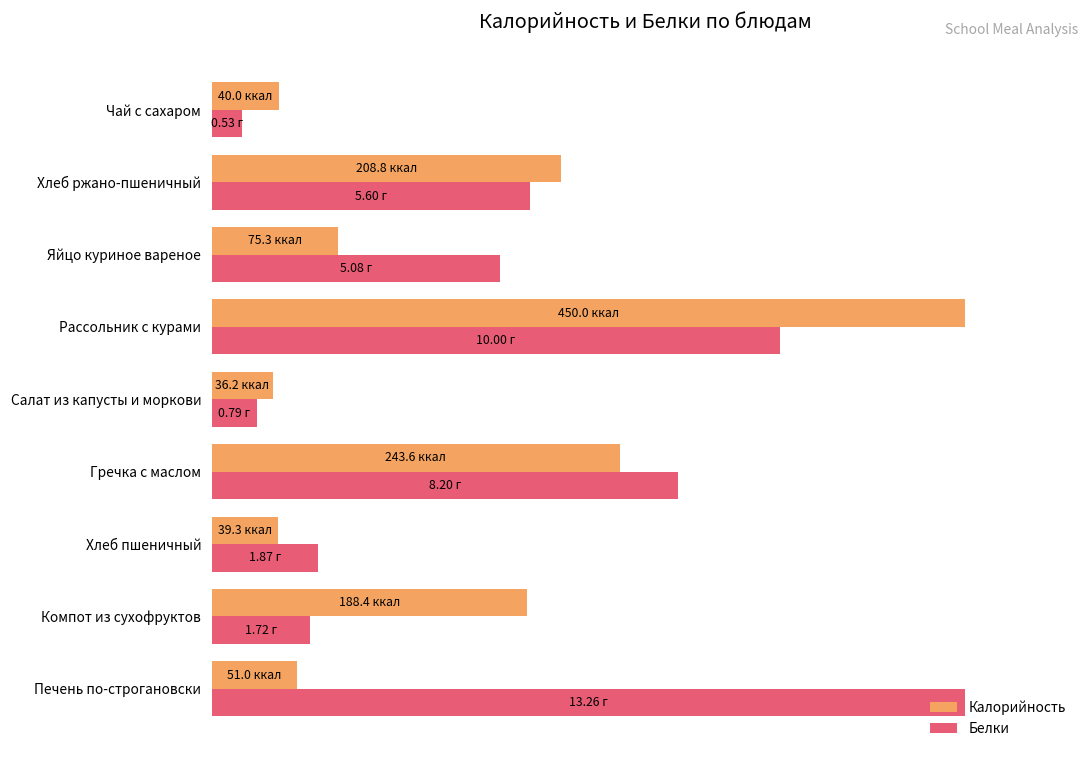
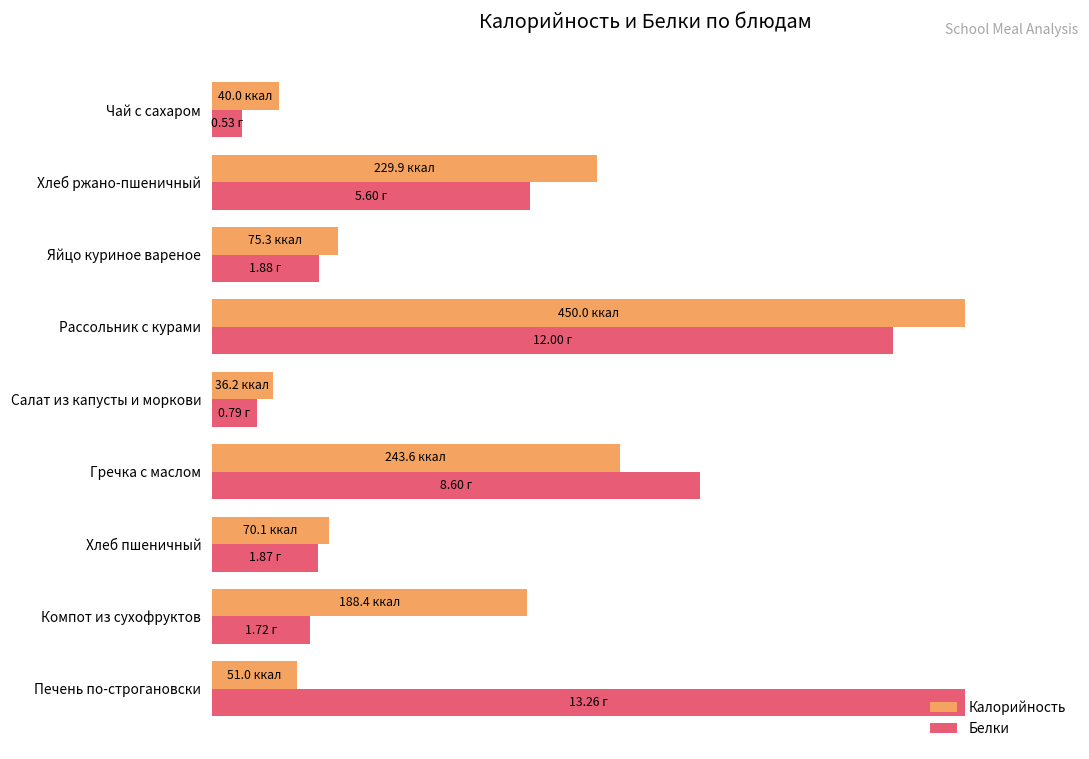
  {
    "Калорийность": {
-     "Хлеб ржано-пшеничный": 208.8,
-     "Хлеб пшеничный": 39.3
+     "Хлеб ржано-пшеничный": 229.9,
+     "Хлеб пшеничный": 70.1
    },
    "Белки": {
-     "Яйцо куриное вареное": 5.08,
-     "Рассольник с курами": 10.00,
-     "Гречка с маслом": 8.20
+     "Яйцо куриное вареное": 1.88,
+     "Рассольник с курами": 12.00,
+     "Гречка с маслом": 8.60
    }
  }
